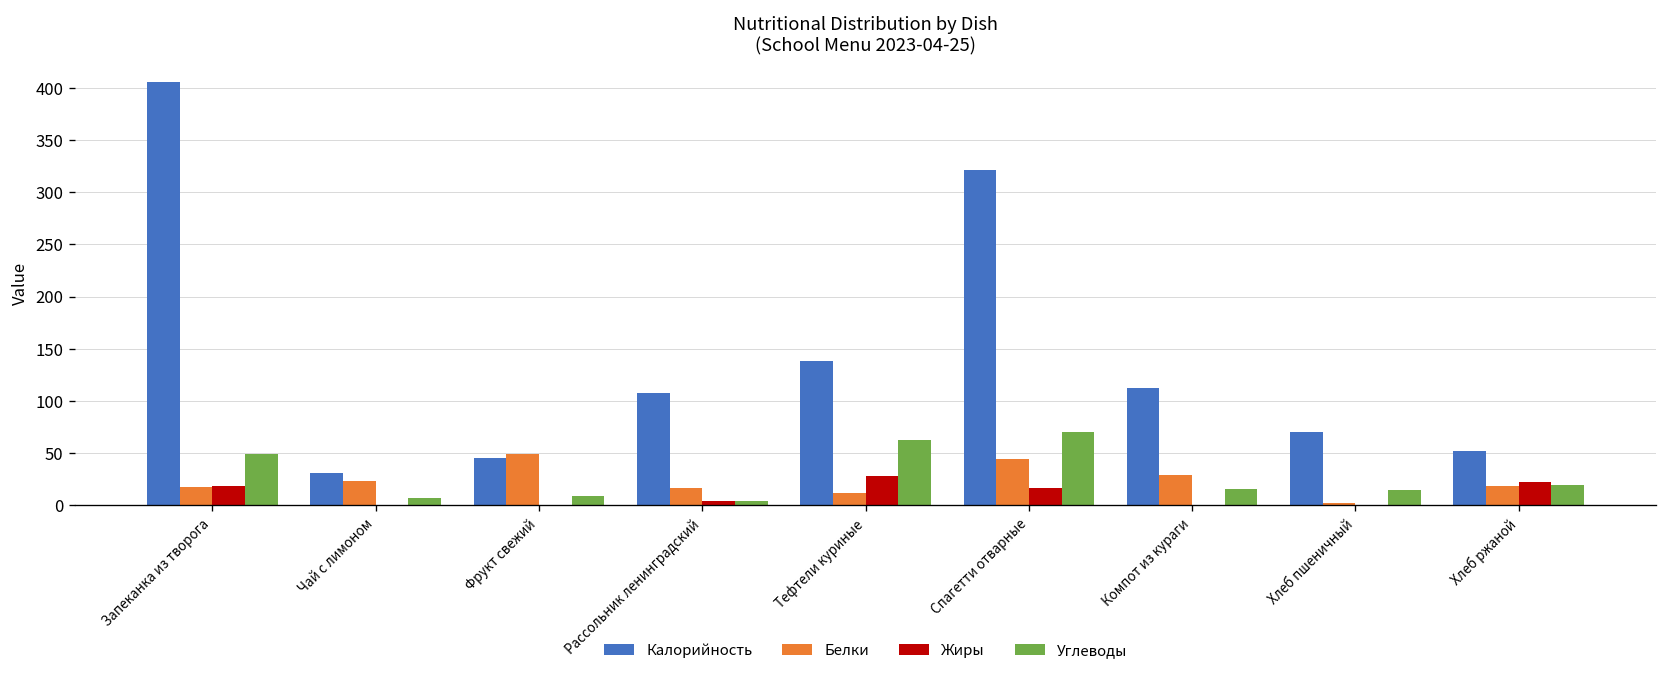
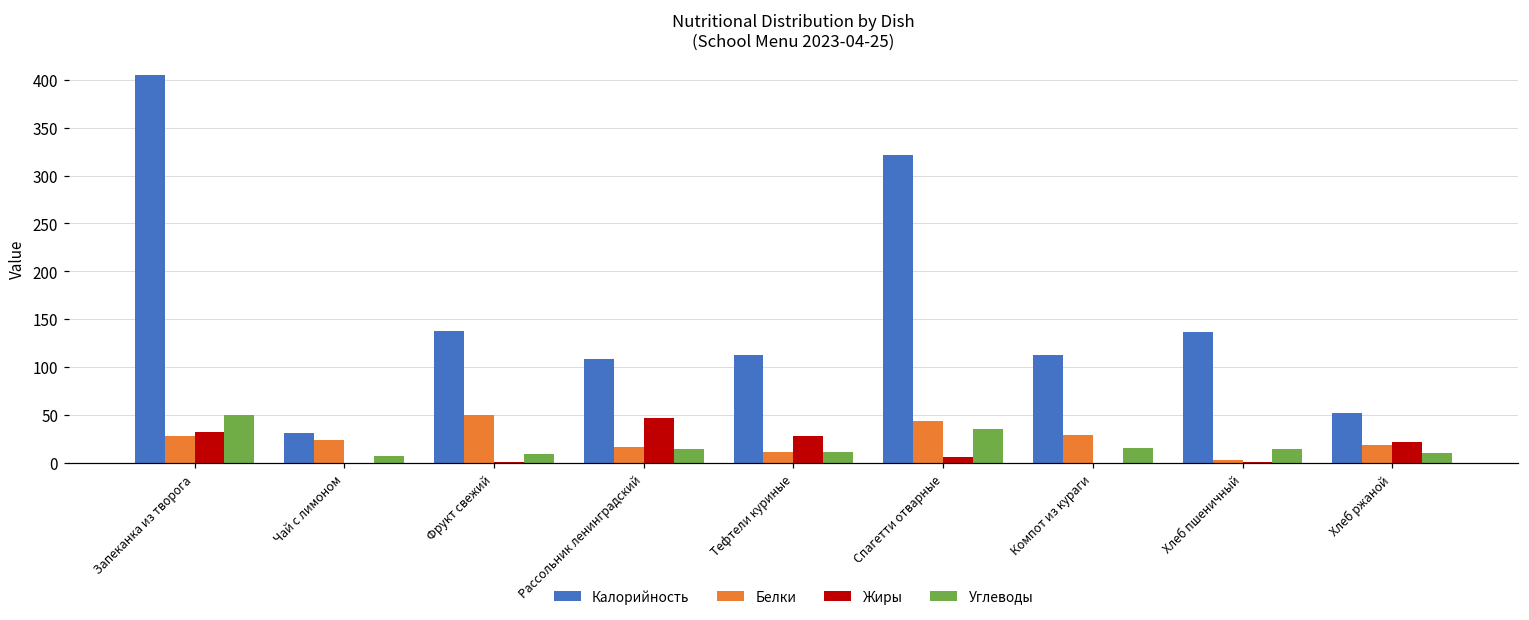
  {
    "Калорийность": {
      "Запеканка из творога": 410,
      "Чай с лимоном": 30,
-     "Фрукт свежий": 50,
+     "Фрукт свежий": 140,
      "Рассольник ленинградский": 110,
-     "Тефтели куриные": 140,
+     "Тефтели куриные": 110,
      "Спагетти отварные": 320,
      "Компот из кураги": 110,
-     "Хлеб пшеничный": 70,
+     "Хлеб пшеничный": 140,
      "Хлеб ржаной": 50
    },
    "Белки": {
-     "Запеканка из творога": 20,
+     "Запеканка из творога": 30,
      "Чай с лимоном": 20,
      "Фрукт свежий": 50,
      "Рассольник ленинградский": 20,
      "Тефтели куриные": 10,
      "Спагетти отварные": 40,
      "Компот из кураги": 30,
      "Хлеб ржаной": 20
    },
    "Жиры": {
-     "Запеканка из творога": 20,
+     "Запеканка из творога": 30,
      "Чай с лимоном": 0,
-     "Рассольник ленинградский": 0,
+     "Рассольник ленинградский": 50,
      "Тефтели куриные": 30,
-     "Спагетти отварные": 20,
+     "Спагетти отварные": 10,
      "Хлеб ржаной": 20
    },
    "Углеводы": {
      "Запеканка из творога": 50,
      "Чай с лимоном": 10,
      "Фрукт свежий": 10,
-     "Рассольник ленинградский": 0,
-     "Тефтели куриные": 60,
-     "Спагетти отварные": 70,
+     "Рассольник ленинградский": 10,
+     "Тефтели куриные": 10,
+     "Спагетти отварные": 40,
      "Компот из кураги": 20,
      "Хлеб пшеничный": 10,
-     "Хлеб ржаной": 20
+     "Хлеб ржаной": 10
    }
  }
